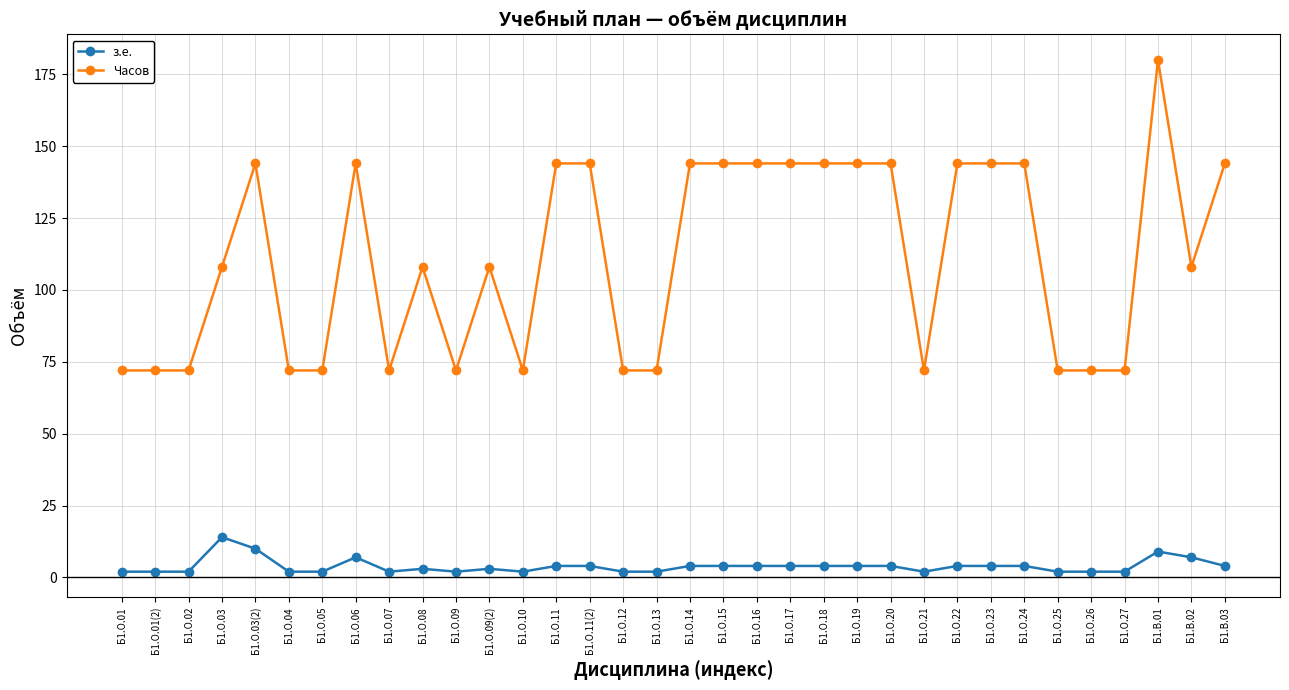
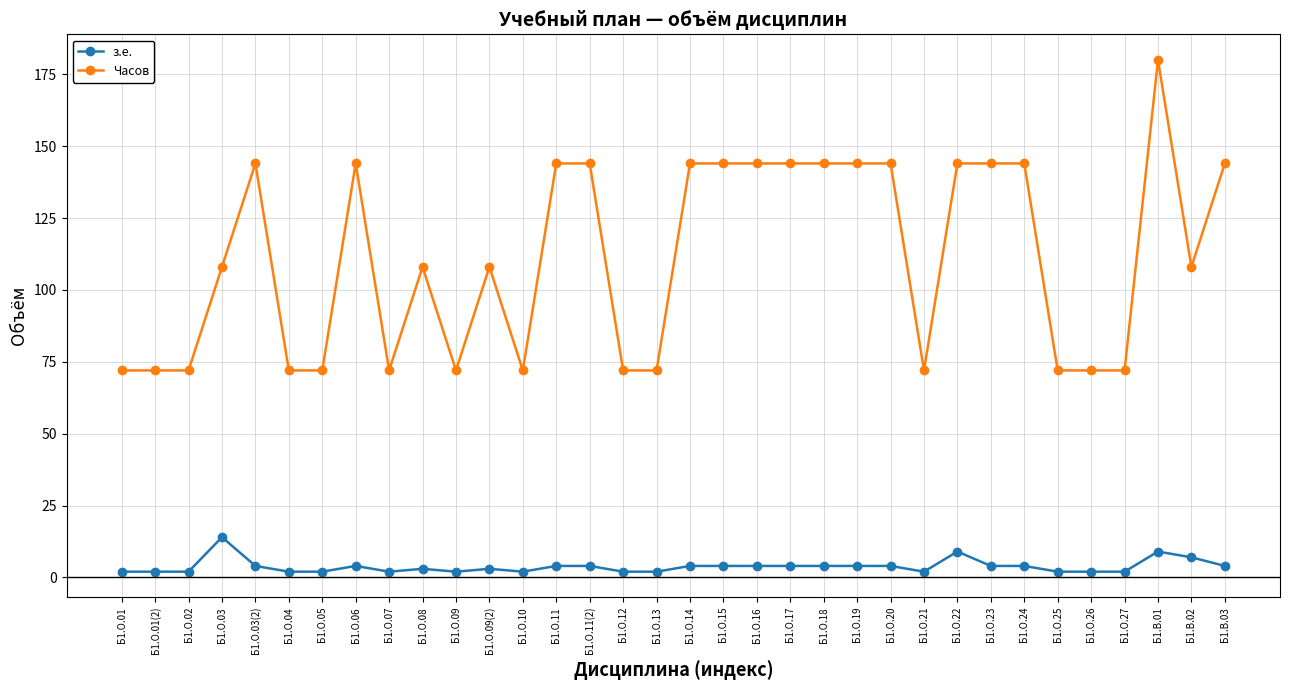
  {
    "з.е.": {
      "Б1.О.01": 2,
      "Б1.О.01(2)": 2,
      "Б1.О.02": 2,
      "Б1.О.03": 14,
-     "Б1.О.03(2)": 10,
+     "Б1.О.03(2)": 4,
      "Б1.О.04": 2,
      "Б1.О.05": 2,
-     "Б1.О.06": 7,
+     "Б1.О.06": 4,
      "Б1.О.07": 2,
      "Б1.О.08": 3,
      "Б1.О.09": 2,
      "Б1.О.09(2)": 3,
      "Б1.О.10": 2,
      "Б1.О.11": 4,
      "Б1.О.11(2)": 4,
      "Б1.О.12": 2,
      "Б1.О.13": 2,
      "Б1.О.14": 4,
      "Б1.О.15": 4,
      "Б1.О.16": 4,
      "Б1.О.17": 4,
      "Б1.О.18": 4,
      "Б1.О.19": 4,
      "Б1.О.20": 4,
      "Б1.О.21": 2,
-     "Б1.О.22": 4,
+     "Б1.О.22": 9,
      "Б1.О.23": 4,
      "Б1.О.24": 4,
      "Б1.О.25": 2,
      "Б1.О.26": 2,
      "Б1.О.27": 2,
      "Б1.В.01": 9,
      "Б1.В.02": 7,
      "Б1.В.03": 4
    },
    "Часов": {
      "Б1.О.01": 72,
      "Б1.О.01(2)": 72,
      "Б1.О.02": 72,
      "Б1.О.03": 108,
      "Б1.О.03(2)": 144,
      "Б1.О.04": 72,
      "Б1.О.05": 72,
      "Б1.О.06": 144,
      "Б1.О.07": 72,
      "Б1.О.08": 108,
      "Б1.О.09": 72,
      "Б1.О.09(2)": 108,
      "Б1.О.10": 72,
      "Б1.О.11": 144,
      "Б1.О.11(2)": 144,
      "Б1.О.12": 72,
      "Б1.О.13": 72,
      "Б1.О.14": 144,
      "Б1.О.15": 144,
      "Б1.О.16": 144,
      "Б1.О.17": 144,
      "Б1.О.18": 144,
      "Б1.О.19": 144,
      "Б1.О.20": 144,
      "Б1.О.21": 72,
      "Б1.О.22": 144,
      "Б1.О.23": 144,
      "Б1.О.24": 144,
      "Б1.О.25": 72,
      "Б1.О.26": 72,
      "Б1.О.27": 72,
      "Б1.В.01": 180,
      "Б1.В.02": 108,
      "Б1.В.03": 144
    }
  }
